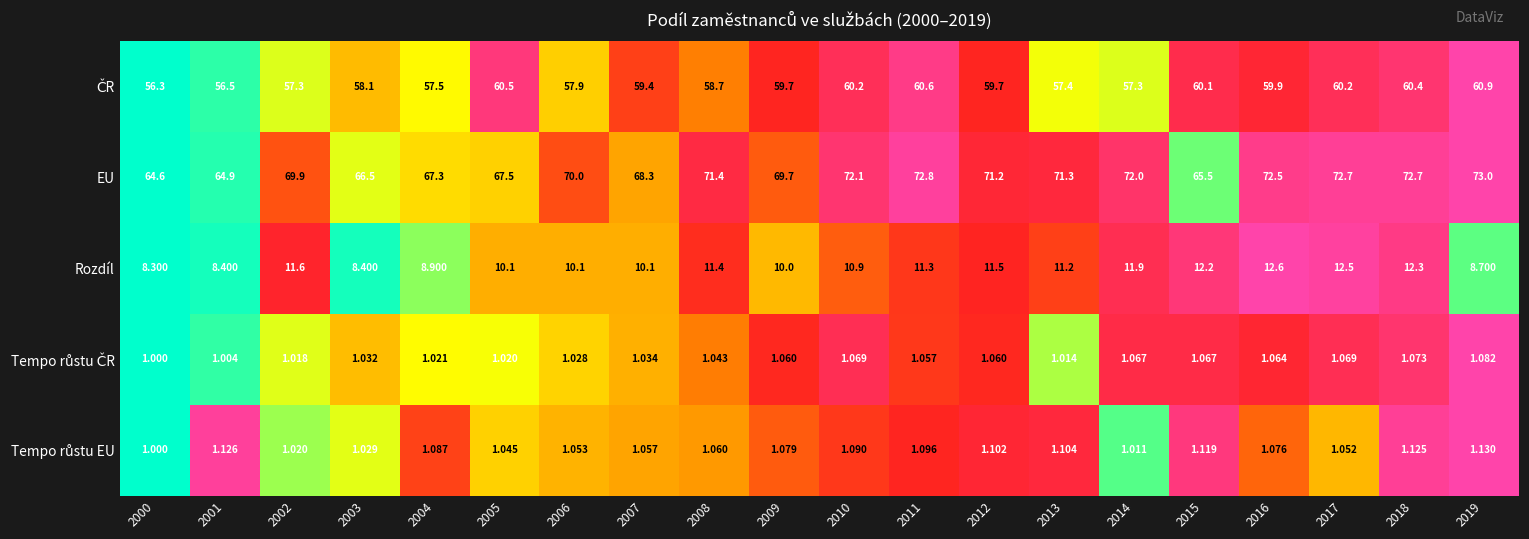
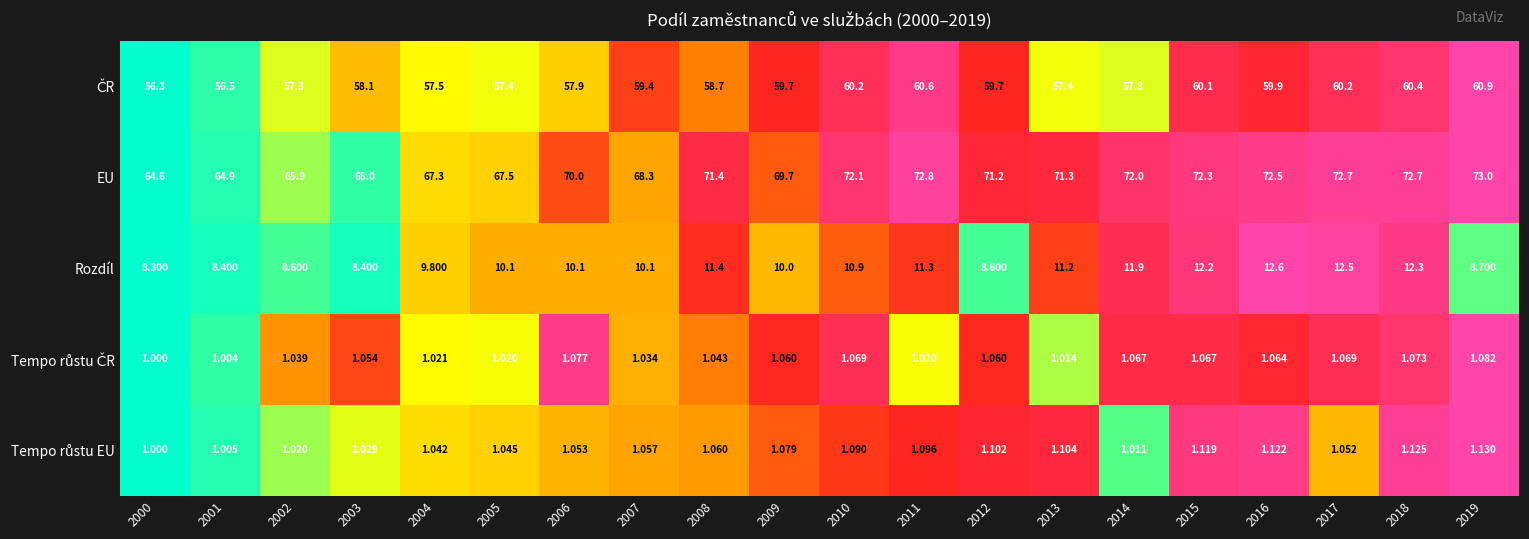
  {
    "ČR": {
      "2000": 56.3,
      "2001": 56.5,
      "2002": 57.3,
      "2003": 58.1,
      "2004": 57.5,
-     "2005": 60.5,
+     "2005": 57.4,
      "2006": 57.9,
      "2007": 59.4,
      "2008": 58.7,
      "2009": 59.7,
      "2010": 60.2,
      "2011": 60.6,
      "2012": 59.7,
      "2013": 57.4,
      "2014": 57.3,
      "2015": 60.1,
      "2016": 59.9,
      "2017": 60.2,
      "2018": 60.4,
      "2019": 60.9
    },
    "EU": {
      "2000": 64.6,
      "2001": 64.9,
-     "2002": 69.9,
-     "2003": 66.5,
+     "2002": 65.9,
+     "2003": 65.0,
      "2004": 67.3,
      "2005": 67.5,
      "2006": 70.0,
      "2007": 68.3,
      "2008": 71.4,
      "2009": 69.7,
      "2010": 72.1,
      "2011": 72.8,
      "2012": 71.2,
      "2013": 71.3,
      "2014": 72.0,
-     "2015": 65.5,
+     "2015": 72.3,
      "2016": 72.5,
      "2017": 72.7,
      "2018": 72.7,
      "2019": 73.0
    },
    "Rozdíl": {
      "2000": 8.300,
      "2001": 8.400,
-     "2002": 11.6,
+     "2002": 8.600,
      "2003": 8.400,
-     "2004": 8.900,
+     "2004": 9.800,
      "2005": 10.1,
      "2006": 10.1,
      "2007": 10.1,
      "2008": 11.4,
      "2009": 10.0,
      "2010": 10.9,
      "2011": 11.3,
-     "2012": 11.5,
+     "2012": 8.600,
      "2013": 11.2,
      "2014": 11.9,
      "2015": 12.2,
      "2016": 12.6,
      "2017": 12.5,
      "2018": 12.3,
      "2019": 8.700
    },
    "Tempo růstu ČR": {
      "2000": 1.000,
      "2001": 1.004,
-     "2002": 1.018,
-     "2003": 1.032,
+     "2002": 1.039,
+     "2003": 1.054,
      "2004": 1.021,
      "2005": 1.020,
-     "2006": 1.028,
+     "2006": 1.077,
      "2007": 1.034,
      "2008": 1.043,
      "2009": 1.060,
      "2010": 1.069,
-     "2011": 1.057,
+     "2011": 1.020,
      "2012": 1.060,
      "2013": 1.014,
      "2014": 1.067,
      "2015": 1.067,
      "2016": 1.064,
      "2017": 1.069,
      "2018": 1.073,
      "2019": 1.082
    },
    "Tempo růstu EU": {
      "2000": 1.000,
-     "2001": 1.126,
+     "2001": 1.005,
      "2002": 1.020,
      "2003": 1.029,
-     "2004": 1.087,
+     "2004": 1.042,
      "2005": 1.045,
      "2006": 1.053,
      "2007": 1.057,
      "2008": 1.060,
      "2009": 1.079,
      "2010": 1.090,
      "2011": 1.096,
      "2012": 1.102,
      "2013": 1.104,
      "2014": 1.011,
      "2015": 1.119,
-     "2016": 1.076,
+     "2016": 1.122,
      "2017": 1.052,
      "2018": 1.125,
      "2019": 1.130
    }
  }
